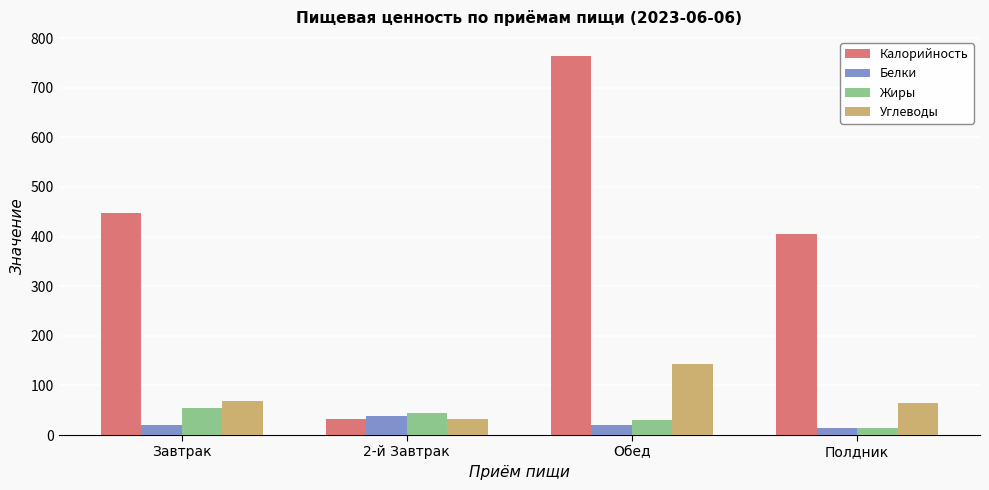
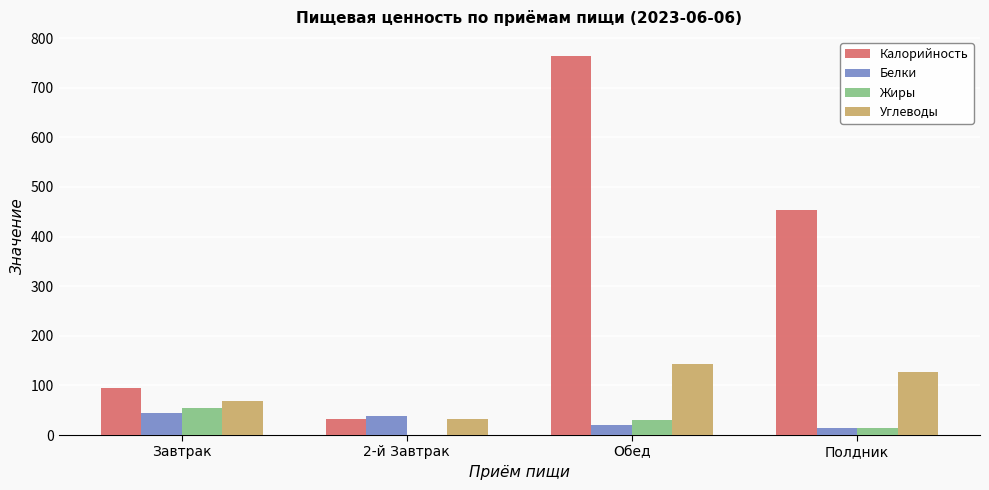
  {
    "Калорийность": {
-     "Завтрак": 450,
+     "Завтрак": 90,
      "2-й Завтрак": 30,
      "Обед": 760,
-     "Полдник": 410
+     "Полдник": 450
    },
    "Белки": {
-     "Завтрак": 20,
+     "Завтрак": 40,
      "2-й Завтрак": 40,
      "Обед": 20,
      "Полдник": 10
    },
    "Жиры": {
      "Завтрак": 50,
-     "2-й Завтрак": 40,
+     "2-й Завтрак": 0,
      "Обед": 30,
      "Полдник": 10
    },
    "Углеводы": {
      "Завтрак": 70,
      "2-й Завтрак": 30,
      "Обед": 140,
-     "Полдник": 60
+     "Полдник": 130
    }
  }
